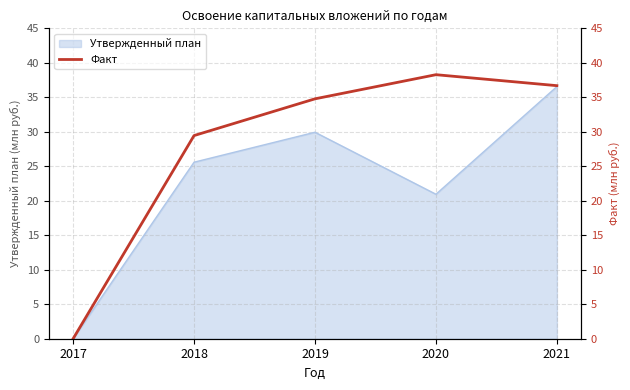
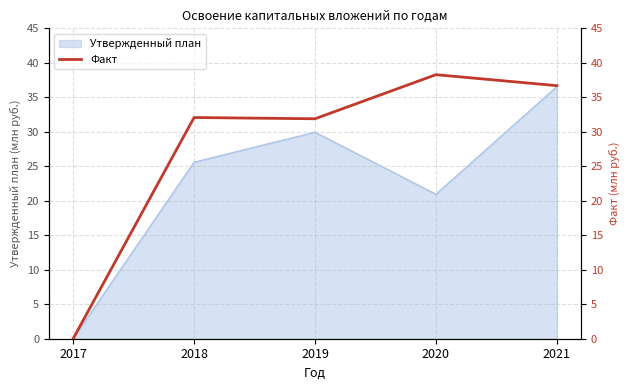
  {
    "Утвержденный план": {
      "2017": 0,
      "2018": 26,
      "2019": 30,
      "2020": 21,
      "2021": 37
    },
    "Факт": {
      "2017": 0,
-     "2018": 29,
-     "2019": 35,
+     "2018": 32,
+     "2019": 32,
      "2020": 38,
      "2021": 37
    }
  }
